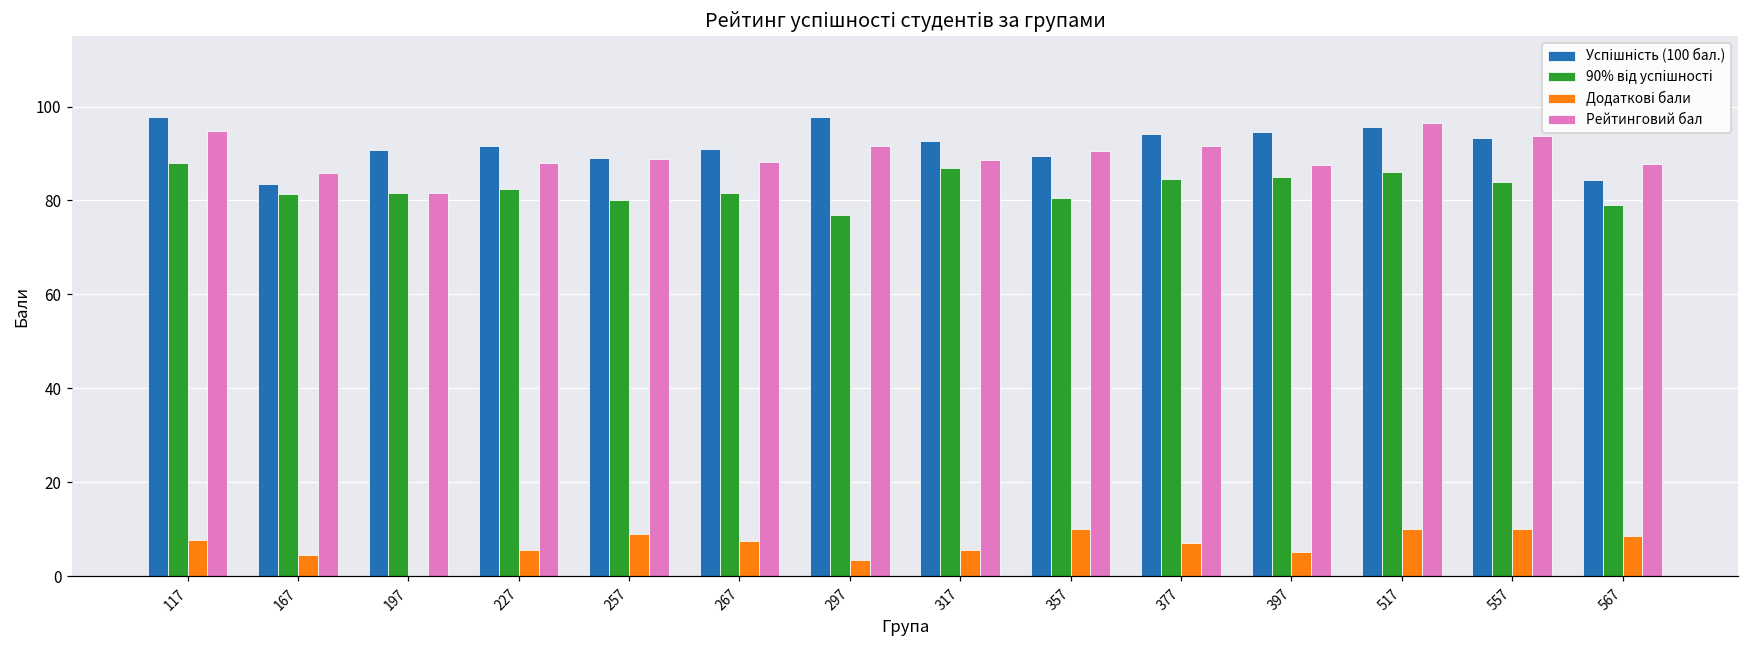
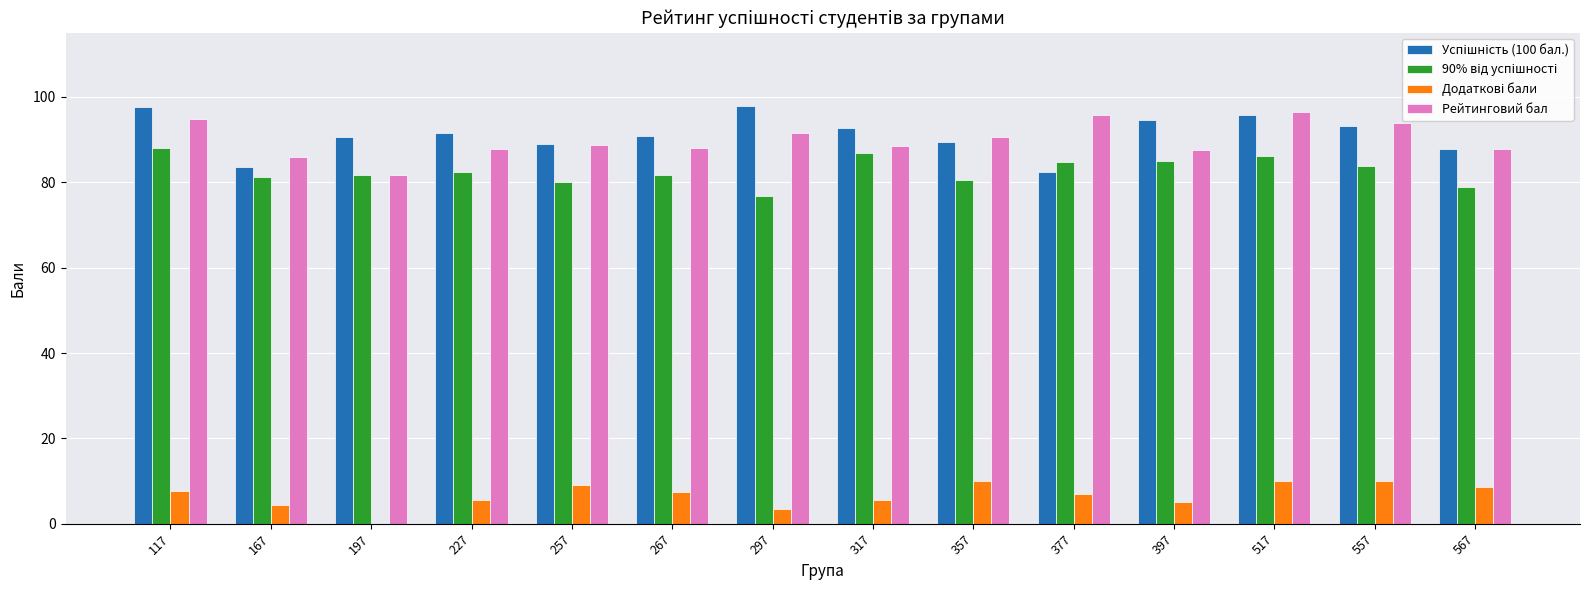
  {
    "Успішність (100 бал.)": {
      "117": 98,
      "167": 84,
      "197": 91,
      "227": 91,
      "257": 89,
      "267": 91,
      "297": 98,
      "317": 93,
      "357": 89,
-     "377": 94,
+     "377": 82,
      "397": 95,
      "517": 96,
      "557": 93,
-     "567": 84
+     "567": 88
    },
    "90% від успішності": {
      "117": 88,
      "167": 81,
      "197": 82,
      "227": 82,
      "257": 80,
      "267": 82,
      "297": 77,
      "317": 87,
      "357": 81,
      "377": 85,
      "397": 85,
      "517": 86,
      "557": 84,
      "567": 79
    },
    "Додаткові бали": {
      "117": 8,
      "167": 5,
      "197": 0,
      "227": 6,
      "257": 9,
      "267": 8,
      "297": 4,
      "317": 6,
      "357": 10,
      "377": 7,
      "397": 5,
      "517": 10,
      "557": 10,
      "567": 9
    },
    "Рейтинговий бал": {
      "117": 95,
      "167": 86,
      "197": 82,
      "227": 88,
      "257": 89,
      "267": 88,
      "297": 92,
      "317": 89,
      "357": 91,
-     "377": 92,
+     "377": 96,
      "397": 88,
      "517": 96,
      "557": 94,
      "567": 88
    }
  }
